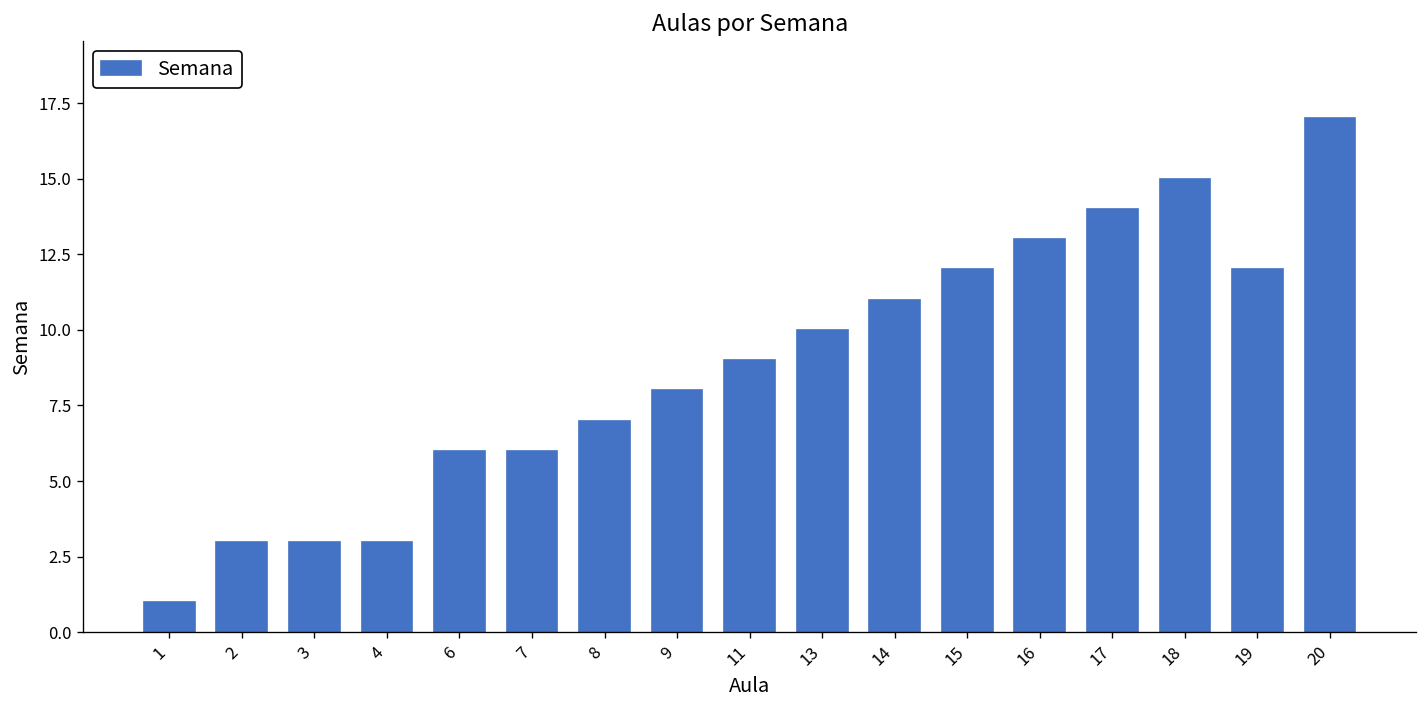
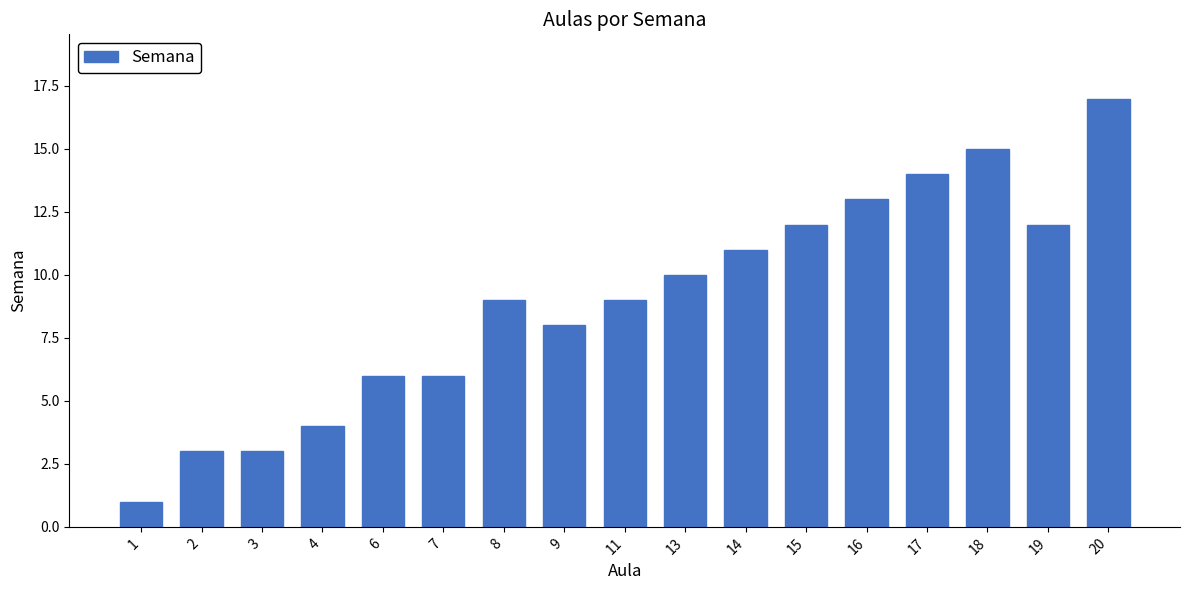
  {
    "1": 1,
    "2": 3,
    "3": 3,
-   "4": 3,
+   "4": 4,
    "6": 6,
    "7": 6,
-   "8": 7,
+   "8": 9,
    "9": 8,
    "11": 9,
    "13": 10,
    "14": 11,
    "15": 12,
    "16": 13,
    "17": 14,
    "18": 15,
    "19": 12,
    "20": 17
  }
